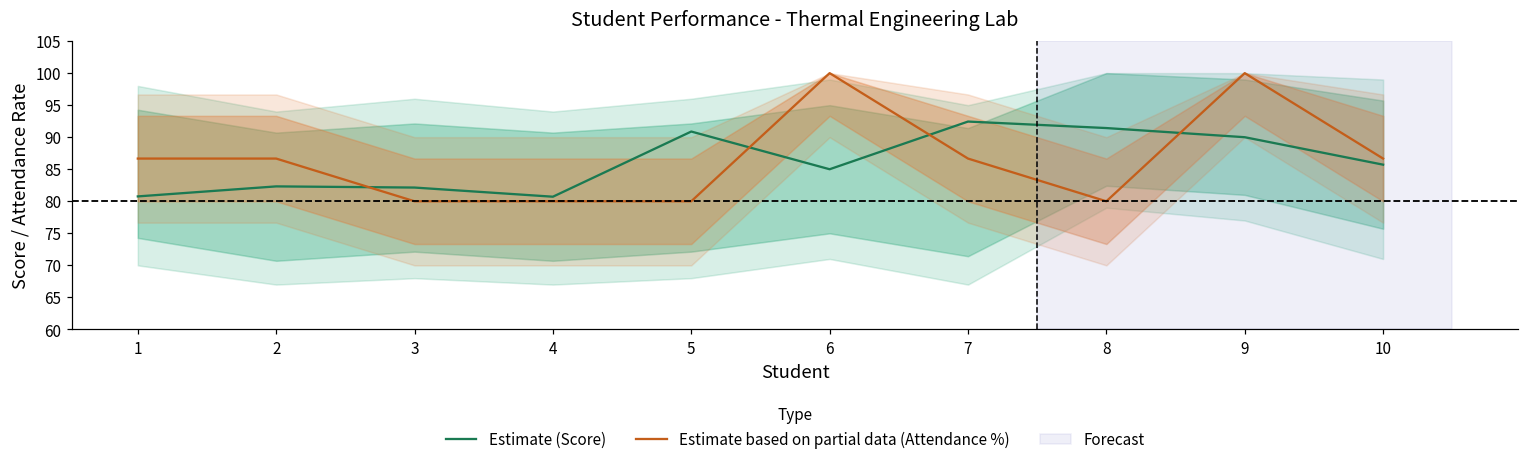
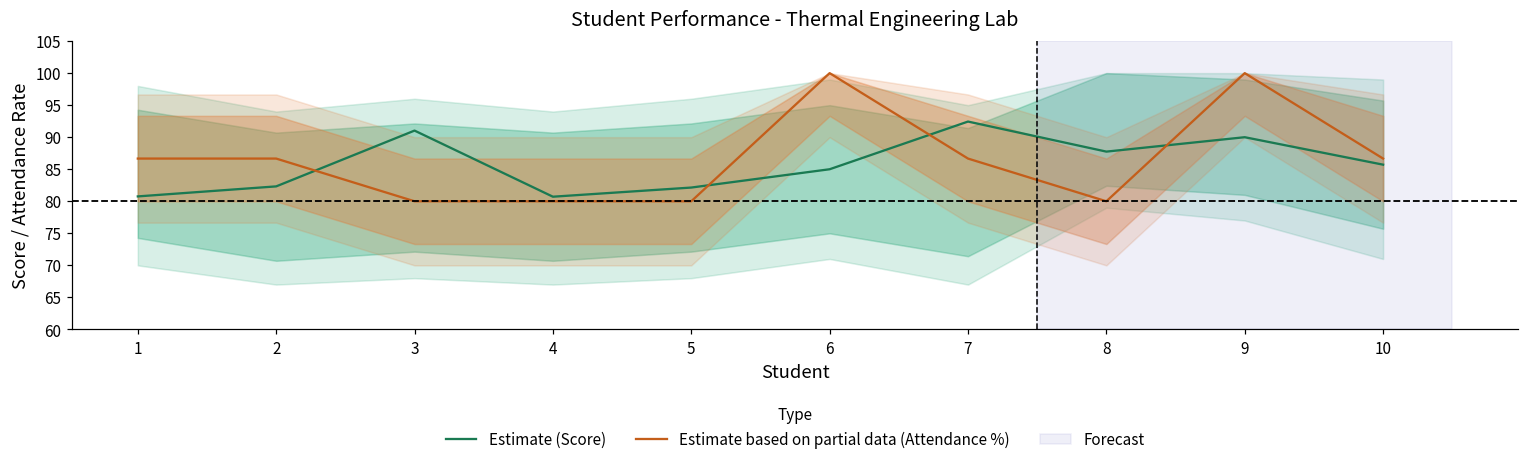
  {
    "Estimate (Score)": {
      "1": 81,
      "2": 82,
-     "3": 82,
+     "3": 91,
      "4": 81,
-     "5": 91,
+     "5": 82,
      "6": 85,
      "7": 92,
-     "8": 91,
+     "8": 88,
      "9": 90,
      "10": 86
    }
  }
